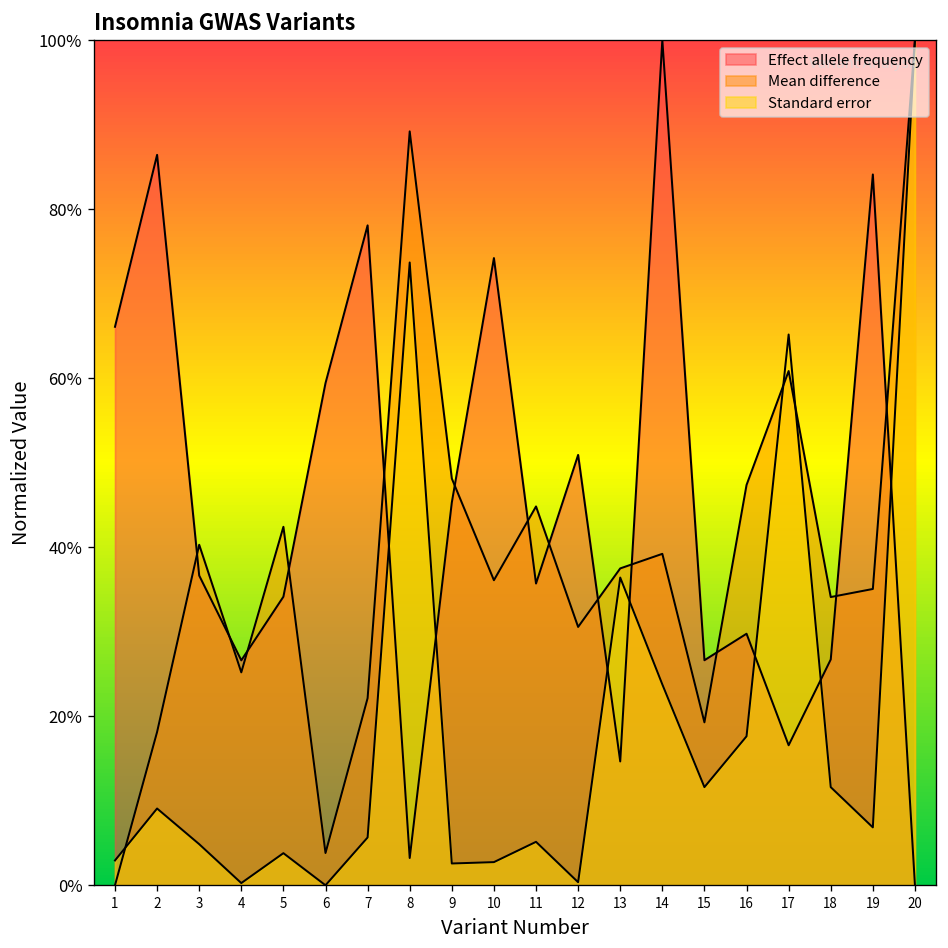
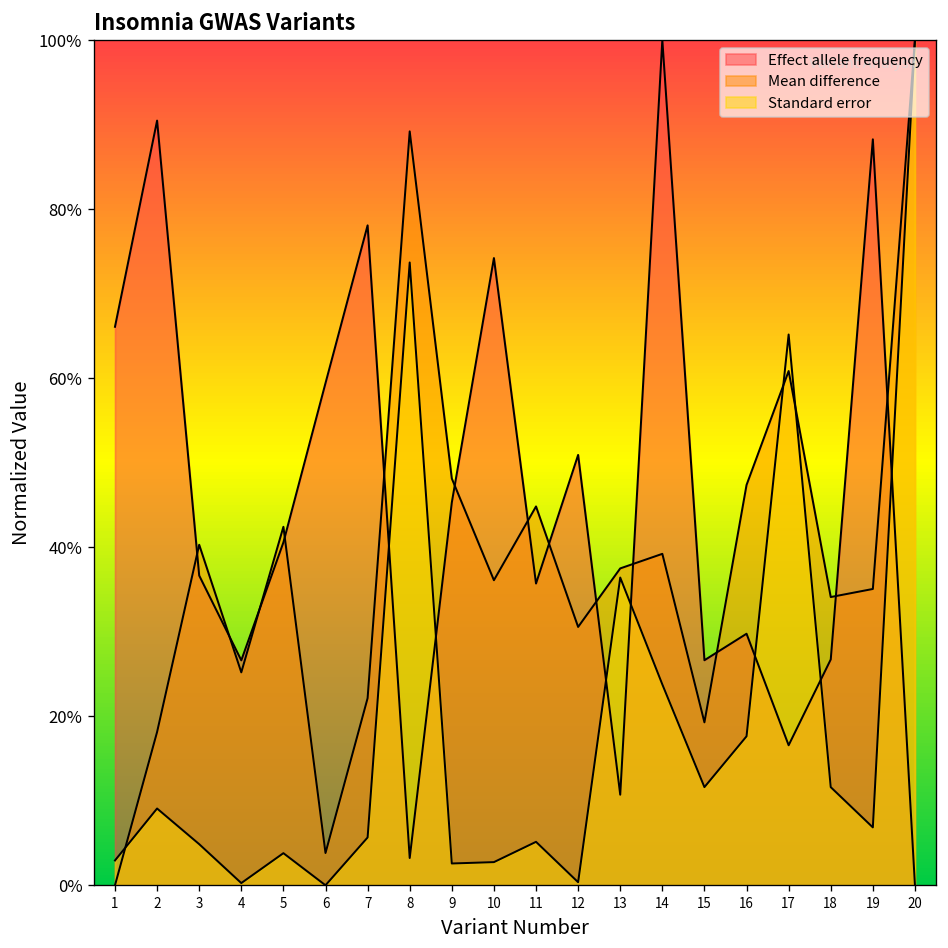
  {
    "Effect allele frequency": {
      "1": "66%",
-     "2": "86%",
+     "2": "90%",
      "3": "37%",
      "4": "27%",
-     "5": "34%",
+     "5": "41%",
      "6": "59%",
      "7": "78%",
      "8": "3%",
      "9": "45%",
      "10": "74%",
      "11": "36%",
      "12": "51%",
-     "13": "15%",
+     "13": "11%",
      "14": "100%",
      "15": "27%",
      "16": "30%",
      "17": "17%",
      "18": "27%",
-     "19": "84%",
+     "19": "88%",
      "20": "0%"
    }
  }
